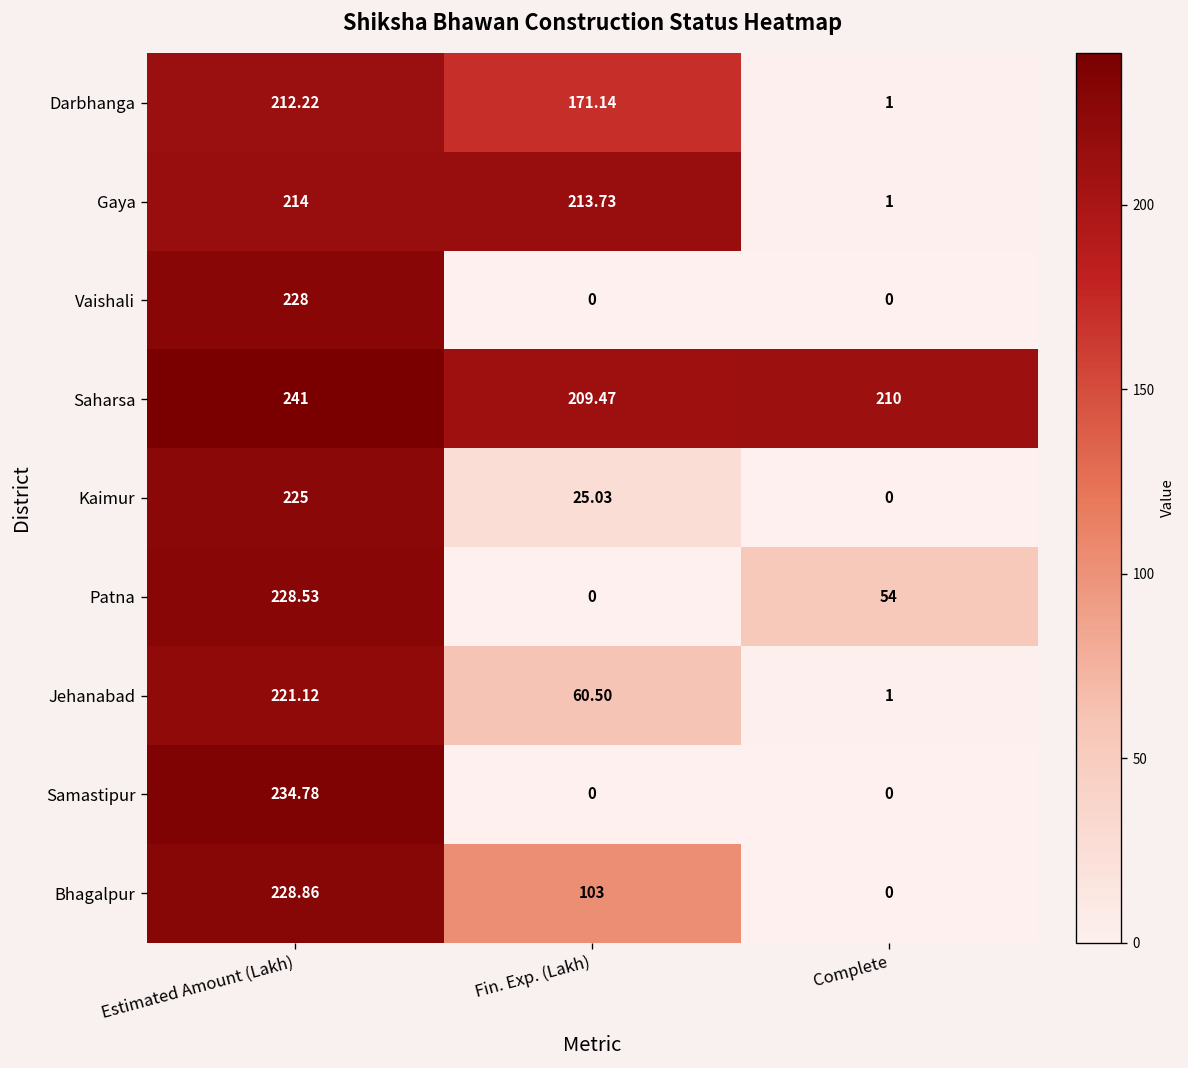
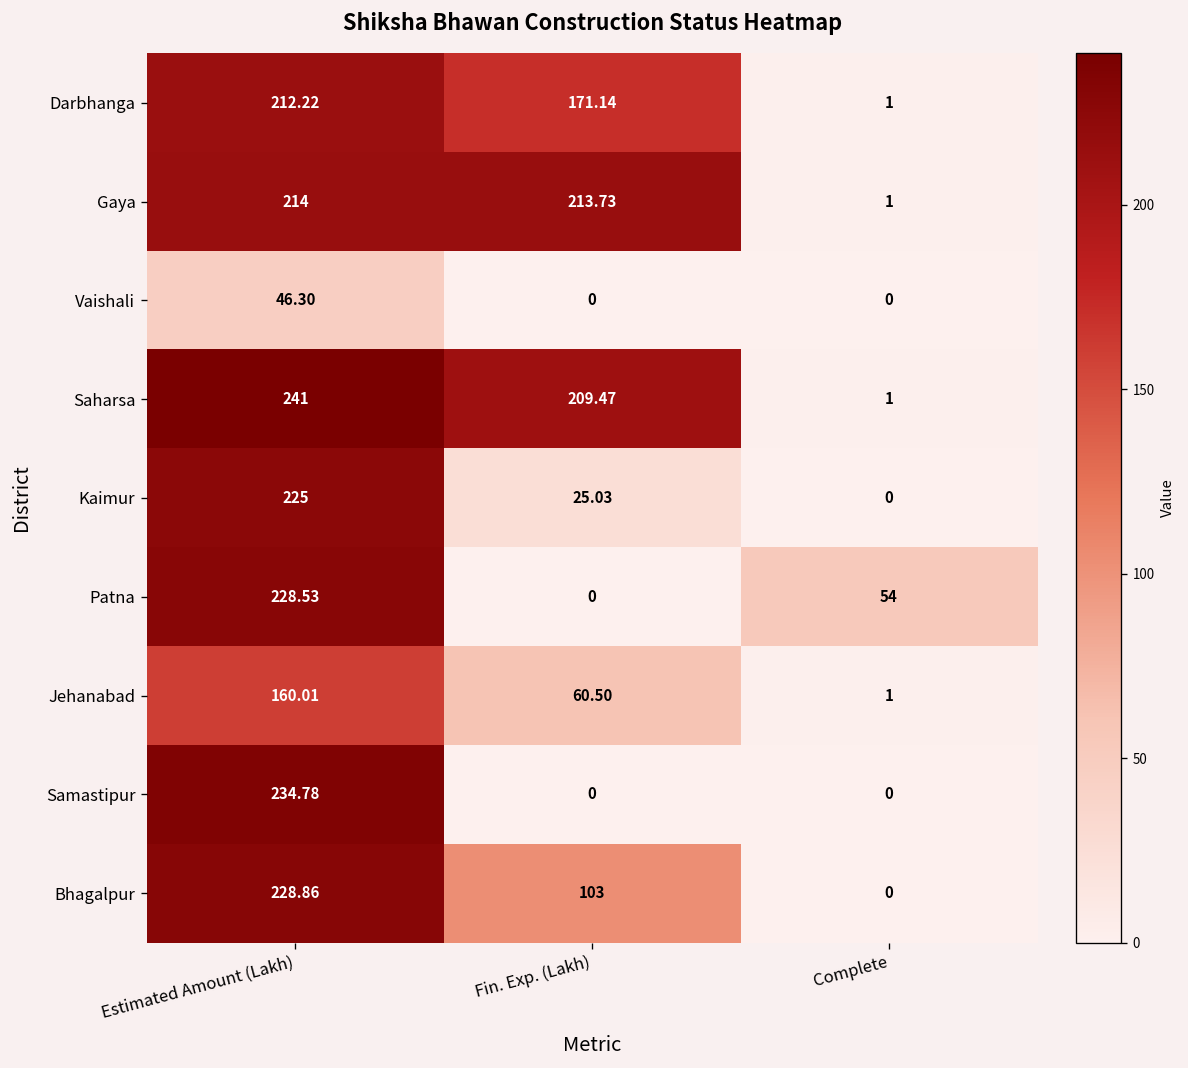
  {
    "Darbhanga": {
      "Estimated Amount (Lakh)": 212.22,
      "Fin. Exp. (Lakh)": 171.14,
      "Complete": 1
    },
    "Gaya": {
      "Estimated Amount (Lakh)": 214,
      "Fin. Exp. (Lakh)": 213.73,
      "Complete": 1
    },
    "Vaishali": {
-     "Estimated Amount (Lakh)": 228,
+     "Estimated Amount (Lakh)": 46.30,
      "Fin. Exp. (Lakh)": 0,
      "Complete": 0
    },
    "Saharsa": {
      "Estimated Amount (Lakh)": 241,
      "Fin. Exp. (Lakh)": 209.47,
-     "Complete": 210
+     "Complete": 1
    },
    "Kaimur": {
      "Estimated Amount (Lakh)": 225,
      "Fin. Exp. (Lakh)": 25.03,
      "Complete": 0
    },
    "Patna": {
      "Estimated Amount (Lakh)": 228.53,
      "Fin. Exp. (Lakh)": 0,
      "Complete": 54
    },
    "Jehanabad": {
-     "Estimated Amount (Lakh)": 221.12,
+     "Estimated Amount (Lakh)": 160.01,
      "Fin. Exp. (Lakh)": 60.50,
      "Complete": 1
    },
    "Samastipur": {
      "Estimated Amount (Lakh)": 234.78,
      "Fin. Exp. (Lakh)": 0,
      "Complete": 0
    },
    "Bhagalpur": {
      "Estimated Amount (Lakh)": 228.86,
      "Fin. Exp. (Lakh)": 103,
      "Complete": 0
    }
  }
